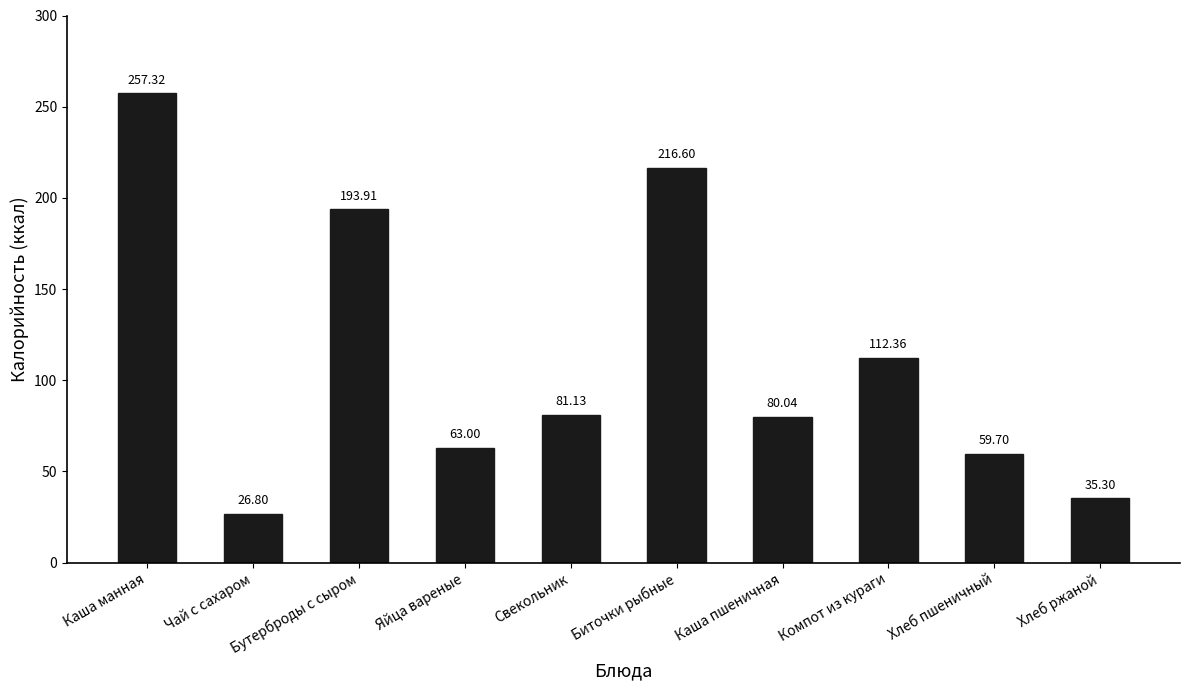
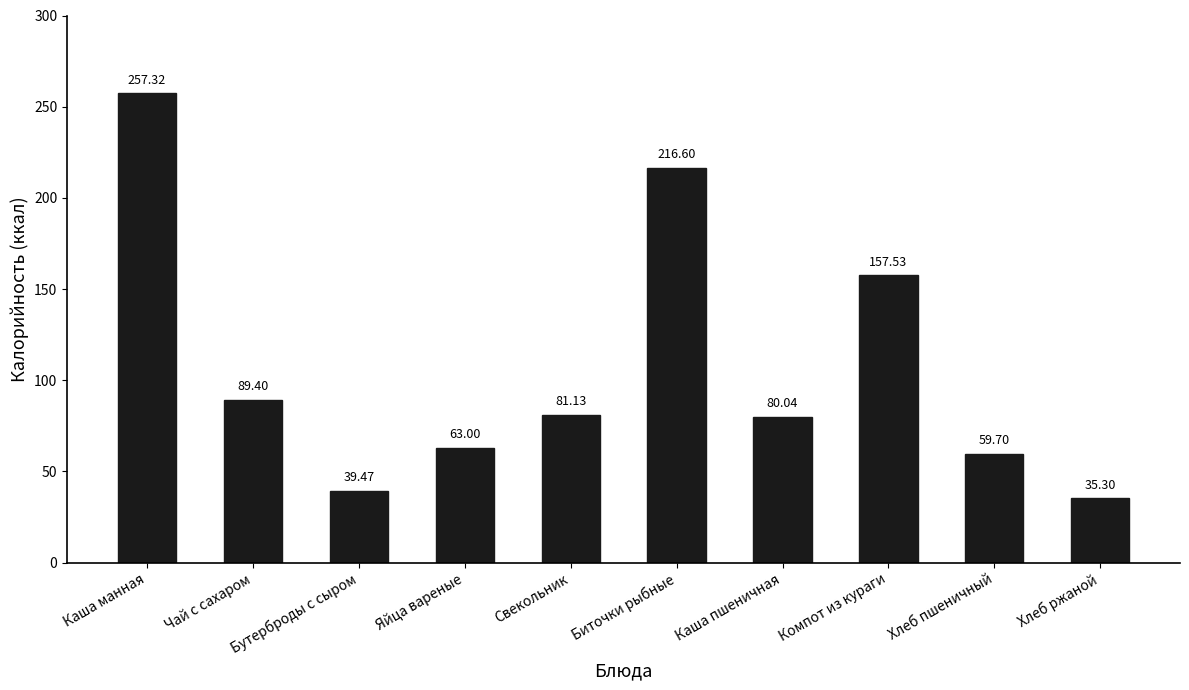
  {
    "Каша манная": 257.32,
-   "Чай с сахаром": 26.80,
-   "Бутерброды с сыром": 193.91,
+   "Чай с сахаром": 89.40,
+   "Бутерброды с сыром": 39.47,
    "Яйца вареные": 63.00,
    "Свекольник": 81.13,
    "Биточки рыбные": 216.60,
    "Каша пшеничная": 80.04,
-   "Компот из кураги": 112.36,
+   "Компот из кураги": 157.53,
    "Хлеб пшеничный": 59.70,
    "Хлеб ржаной": 35.30
  }
